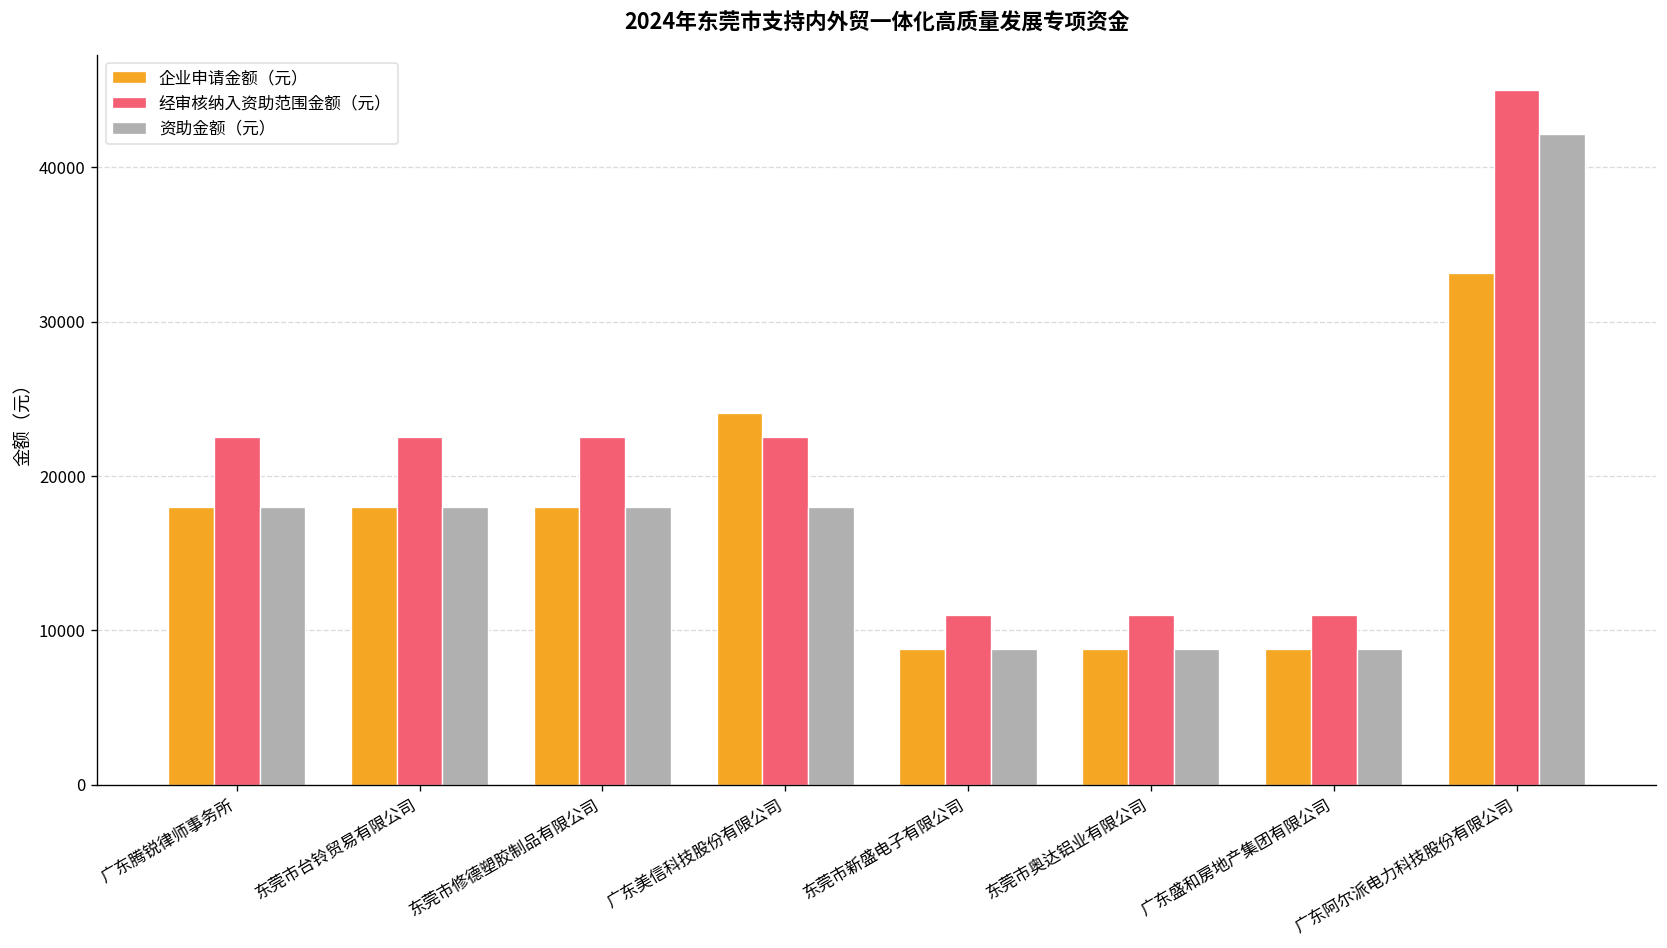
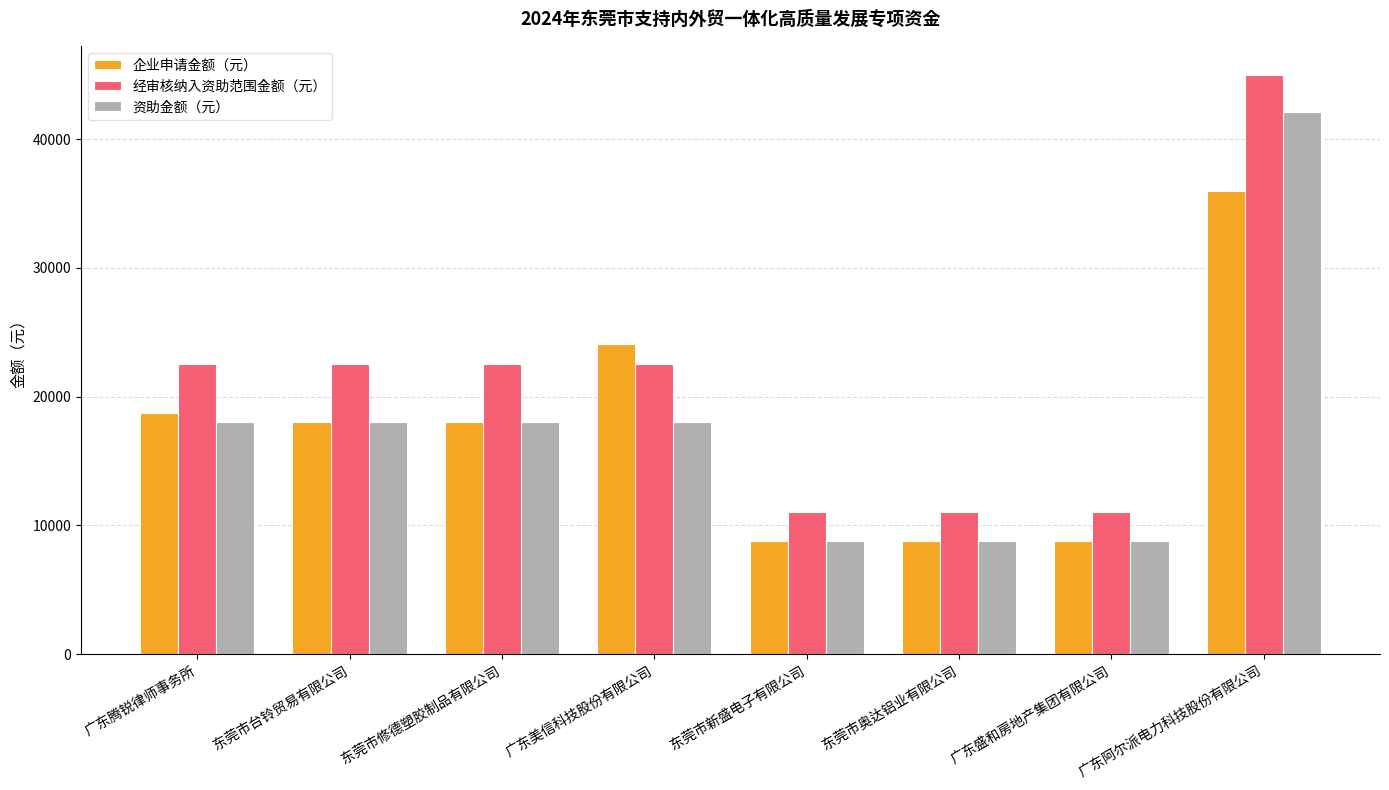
  {
    "企业申请金额（元）": {
-     "广东腾锐律师事务所": 18000,
+     "广东腾锐律师事务所": 18700,
      "东莞市台铃贸易有限公司": 18000,
      "东莞市修德塑胶制品有限公司": 18000,
      "广东美信科技股份有限公司": 24100,
      "东莞市新盛电子有限公司": 8800,
      "东莞市奥达铝业有限公司": 8800,
      "广东盛和房地产集团有限公司": 8800,
-     "广东阿尔派电力科技股份有限公司": 33200
+     "广东阿尔派电力科技股份有限公司": 36000
    },
    "经审核纳入资助范围金额（元）": {
      "广东腾锐律师事务所": 22500,
      "东莞市台铃贸易有限公司": 22500,
      "东莞市修德塑胶制品有限公司": 22500,
      "广东美信科技股份有限公司": 22500,
      "东莞市新盛电子有限公司": 11000,
      "东莞市奥达铝业有限公司": 11000,
      "广东盛和房地产集团有限公司": 11000,
      "广东阿尔派电力科技股份有限公司": 45000
    },
    "资助金额（元）": {
      "广东腾锐律师事务所": 18000,
      "东莞市台铃贸易有限公司": 18000,
      "东莞市修德塑胶制品有限公司": 18000,
      "广东美信科技股份有限公司": 18000,
      "东莞市新盛电子有限公司": 8800,
      "东莞市奥达铝业有限公司": 8800,
      "广东盛和房地产集团有限公司": 8800,
      "广东阿尔派电力科技股份有限公司": 42100
    }
  }
